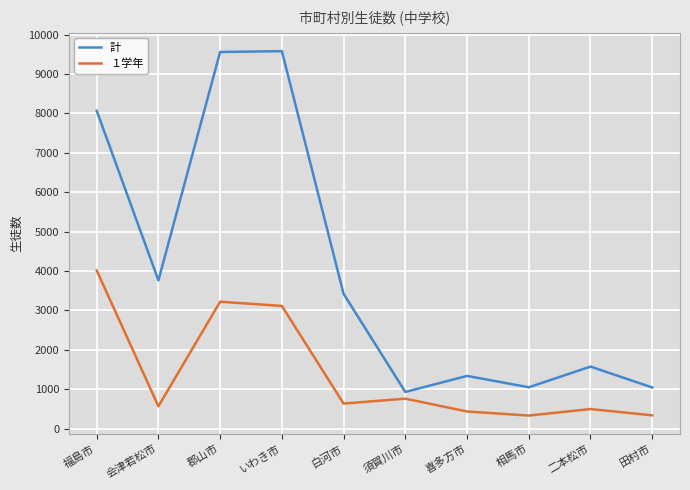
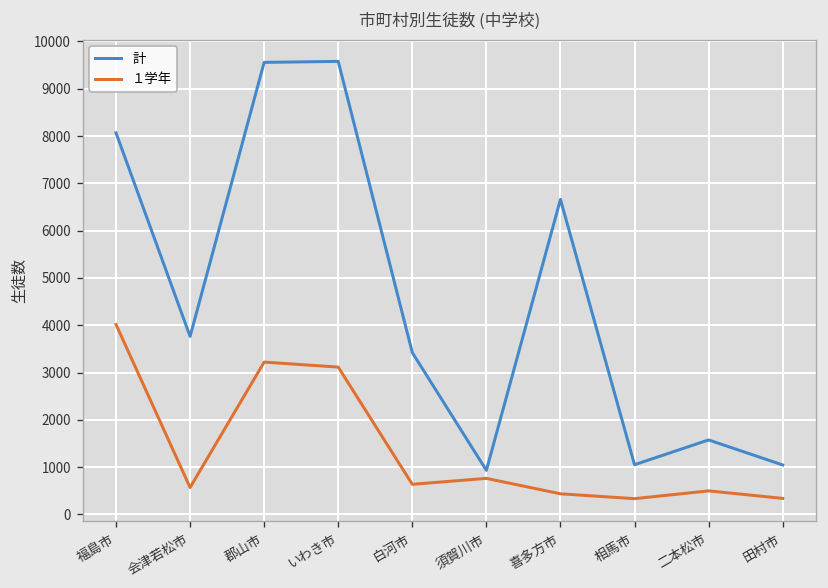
  {
    "計": {
      "福島市": 8100,
      "会津若松市": 3800,
      "郡山市": 9600,
      "いわき市": 9600,
      "白河市": 3400,
      "須賀川市": 900,
-     "喜多方市": 1300,
+     "喜多方市": 6700,
      "相馬市": 1100,
      "二本松市": 1600,
      "田村市": 1000
    },
    "１学年": {
      "福島市": 4000,
      "会津若松市": 600,
      "郡山市": 3200,
      "いわき市": 3100,
      "白河市": 600,
      "須賀川市": 800,
      "喜多方市": 400,
      "相馬市": 300,
      "二本松市": 500,
      "田村市": 300
    }
  }
